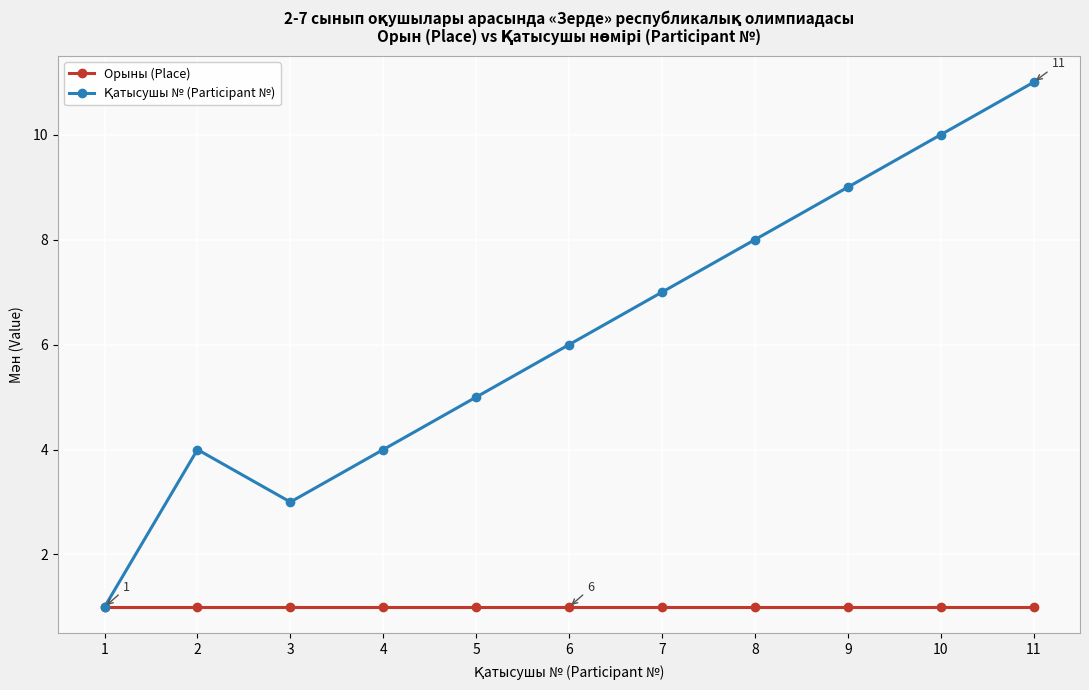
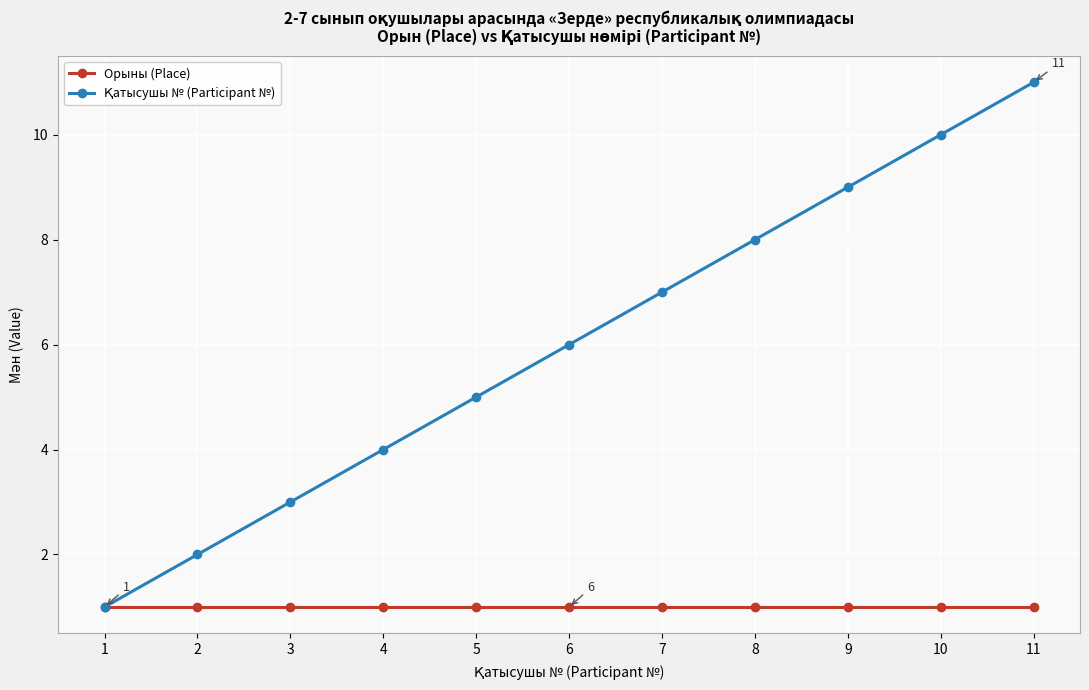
  {
    "Орыны (Place)": {
      "2": 1,
      "3": 1,
      "4": 1,
      "5": 1,
      "7": 1,
      "8": 1,
      "9": 1,
      "10": 1,
      "11": 1
    },
    "Қатысушы № (Participant №)": {
-     "2": 4,
+     "2": 2,
      "3": 3,
      "4": 4,
      "5": 5,
      "6": 6,
      "7": 7,
      "8": 8,
      "9": 9,
      "10": 10
    }
  }
